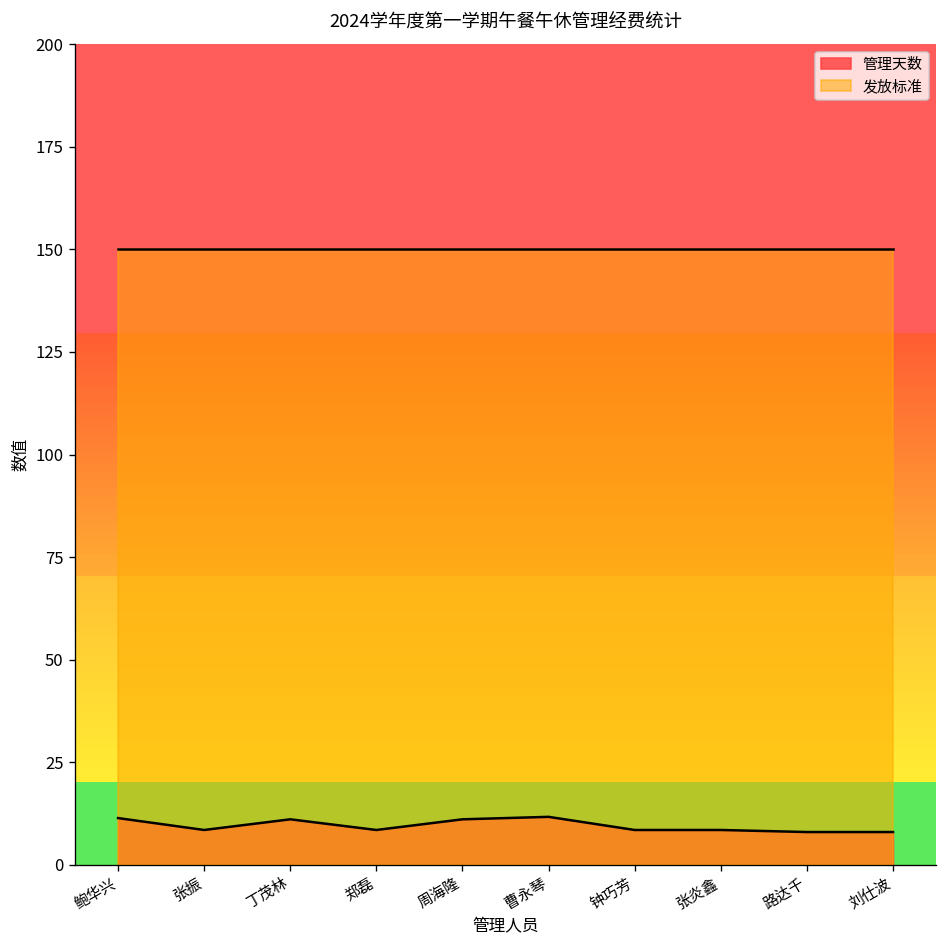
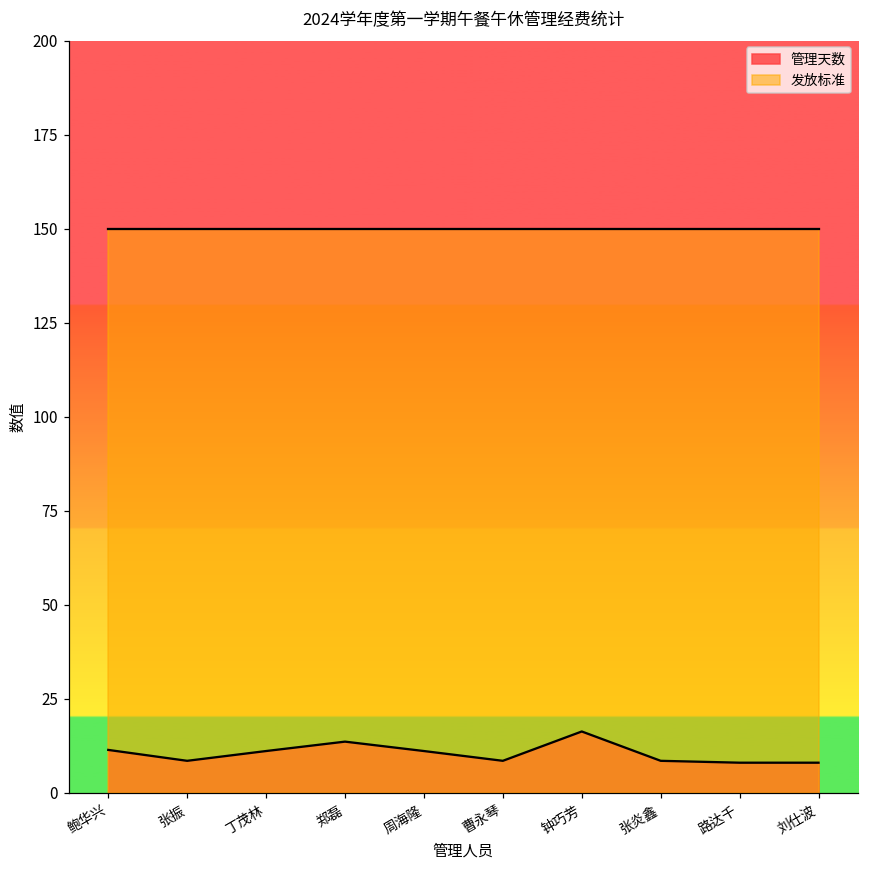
  {
    "管理天数": {
      "鲍华兴": 11,
      "张振": 9,
      "丁茂林": 11,
-     "郑磊": 9,
+     "郑磊": 14,
      "周海隆": 11,
-     "曹永琴": 12,
-     "钟巧芳": 9,
+     "曹永琴": 9,
+     "钟巧芳": 16,
      "张炎鑫": 9,
      "路达千": 8,
      "刘仕波": 8
    },
    "发放标准": {
      "鲍华兴": 150,
      "张振": 150,
      "丁茂林": 150,
      "郑磊": 150,
      "周海隆": 150,
      "曹永琴": 150,
      "钟巧芳": 150,
      "张炎鑫": 150,
      "路达千": 150,
      "刘仕波": 150
    }
  }
